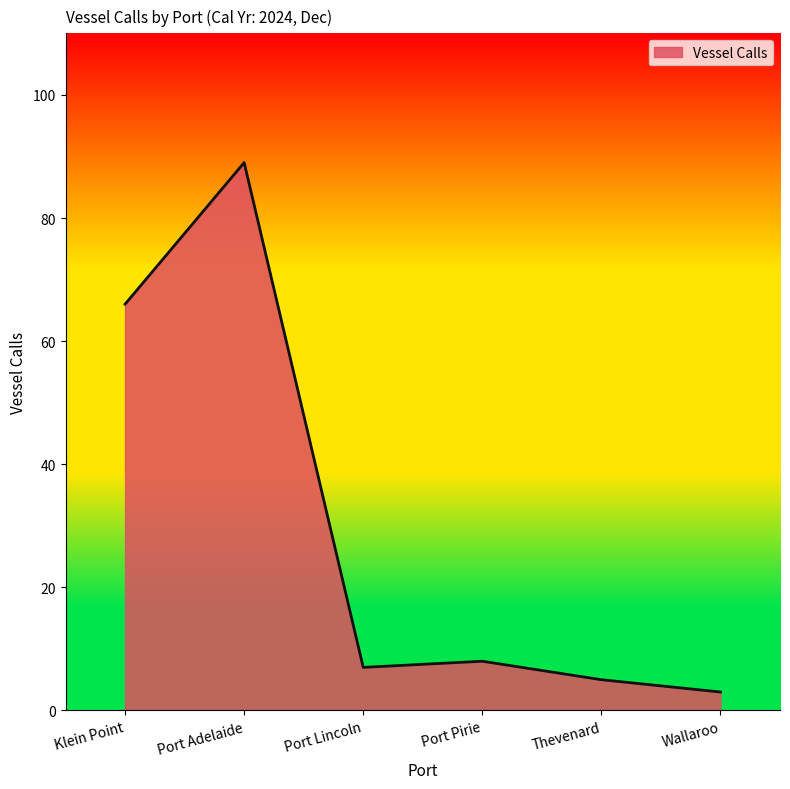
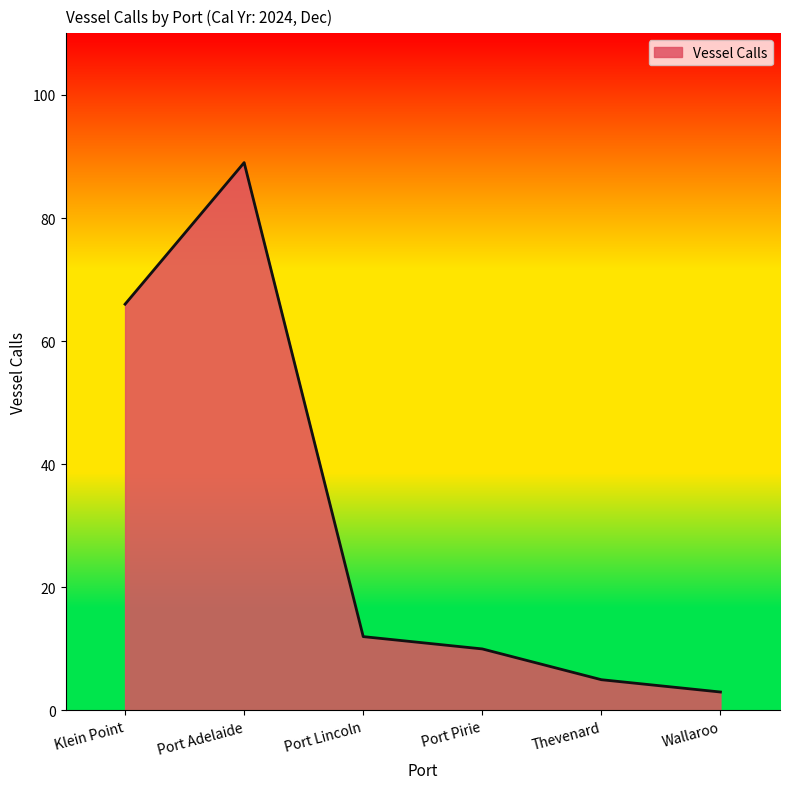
  {
    "Klein Point": 66,
    "Port Adelaide": 89,
-   "Port Lincoln": 7,
-   "Port Pirie": 8,
+   "Port Lincoln": 12,
+   "Port Pirie": 10,
    "Thevenard": 5,
    "Wallaroo": 3
  }
